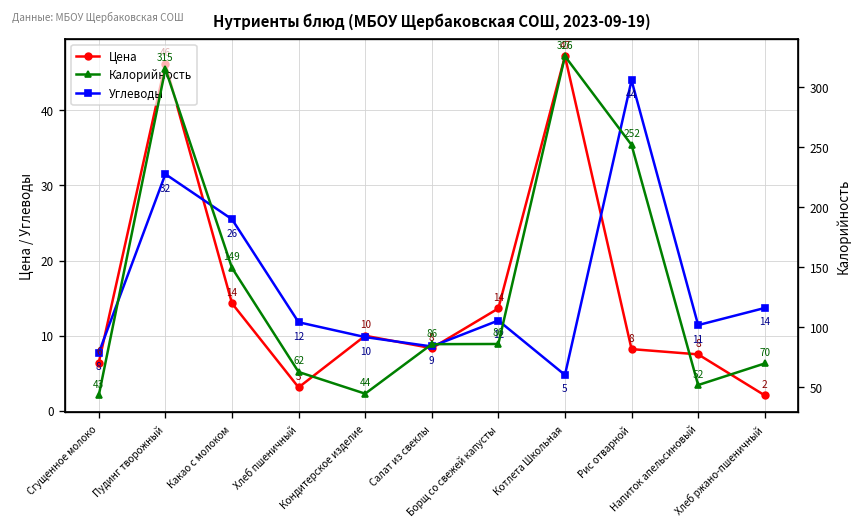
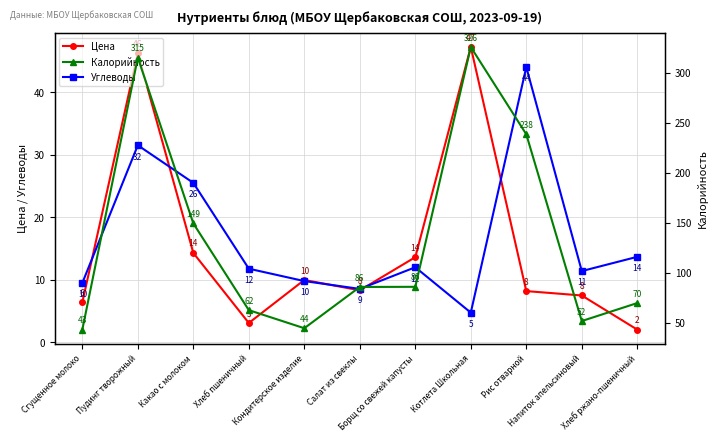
  {
    "Цена": {
      "Какао с молоком": 14,
      "Борщ со свежей капусты": 14,
      "Рис отварной": 8,
      "Хлеб ржано-пшеничный": 2
    },
    "Углеводы": {
-     "Сгущенное молоко": 8,
+     "Сгущенное молоко": 10,
      "Пудинг творожный": 32,
      "Какао с молоком": 26,
      "Хлеб пшеничный": 12,
      "Котлета Школьная": 5,
      "Рис отварной": 44,
      "Хлеб ржано-пшеничный": 14
    },
    "Калорийность": {
      "Сгущенное молоко": 43,
      "Какао с молоком": 149,
      "Хлеб пшеничный": 62,
      "Кондитерское изделие": 44,
-     "Рис отварной": 252,
+     "Рис отварной": 238,
      "Напиток апельсиновый": 52,
      "Хлеб ржано-пшеничный": 70
    }
  }
